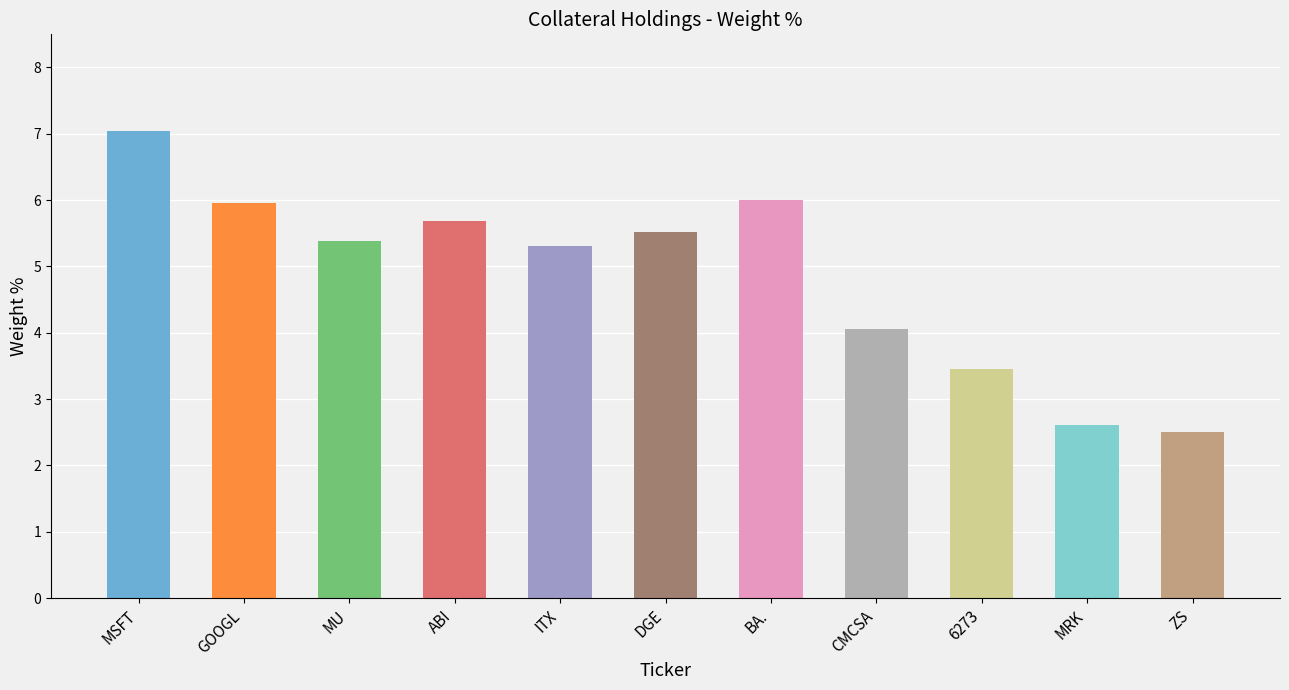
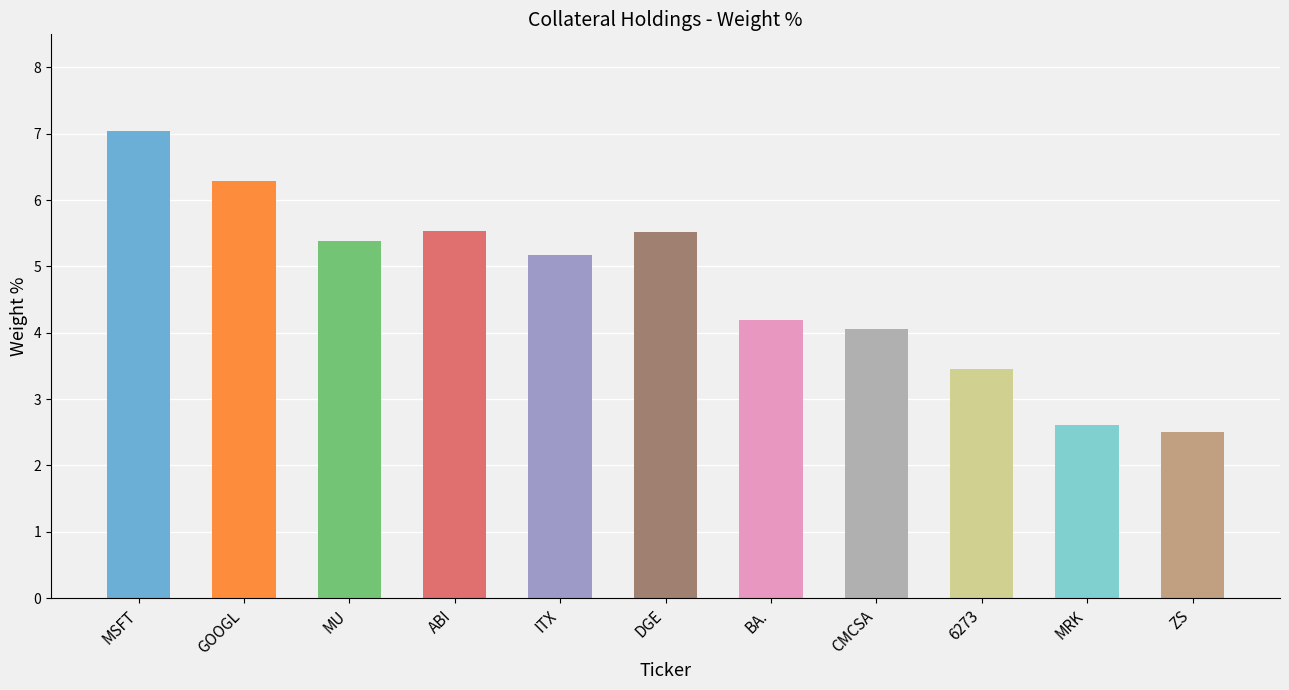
  {
    "MSFT": 7.0,
-   "GOOGL": 6.0,
+   "GOOGL": 6.3,
    "MU": 5.4,
-   "ABI": 5.7,
-   "ITX": 5.3,
+   "ABI": 5.5,
+   "ITX": 5.2,
    "DGE": 5.5,
-   "BA.": 6.0,
+   "BA.": 4.2,
    "CMCSA": 4.1,
    "6273": 3.5,
    "MRK": 2.6,
    "ZS": 2.5
  }
